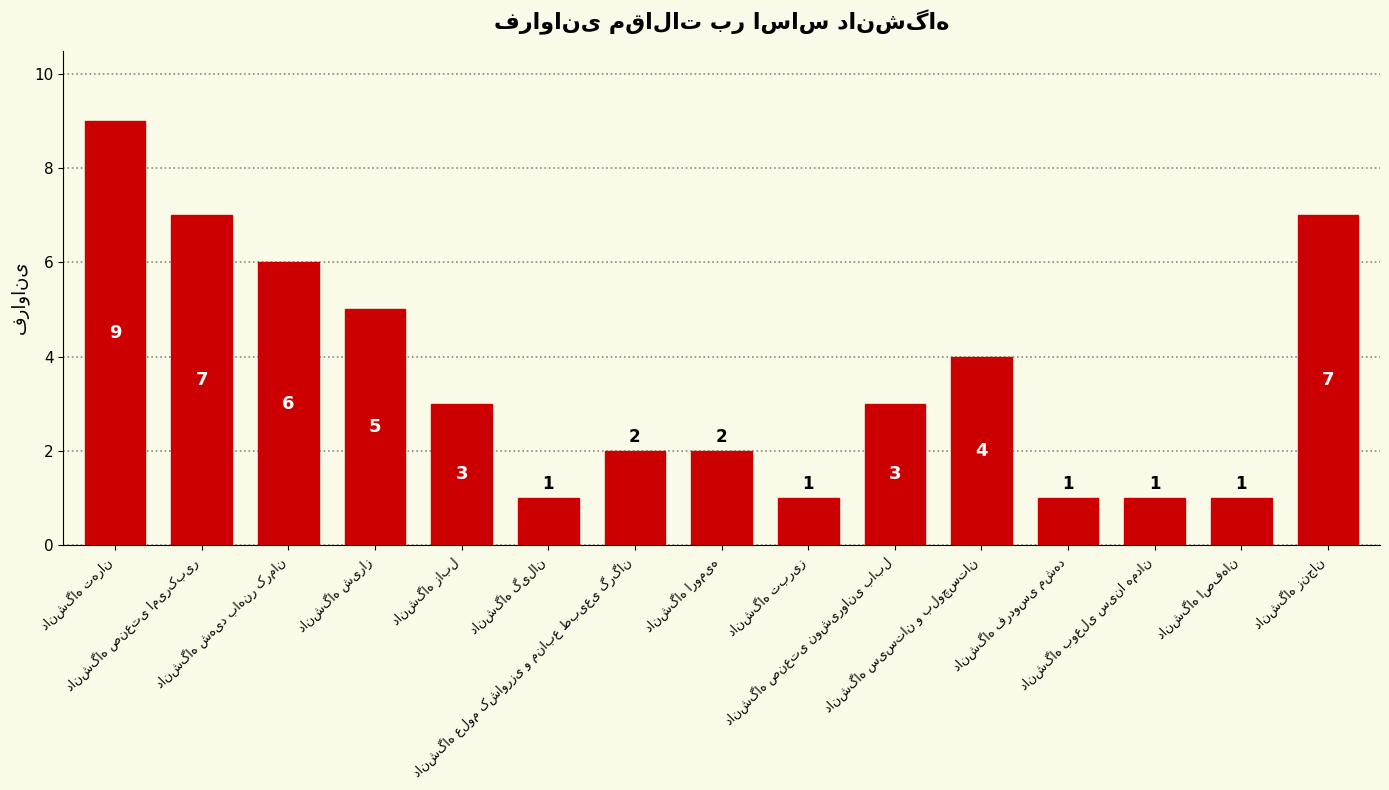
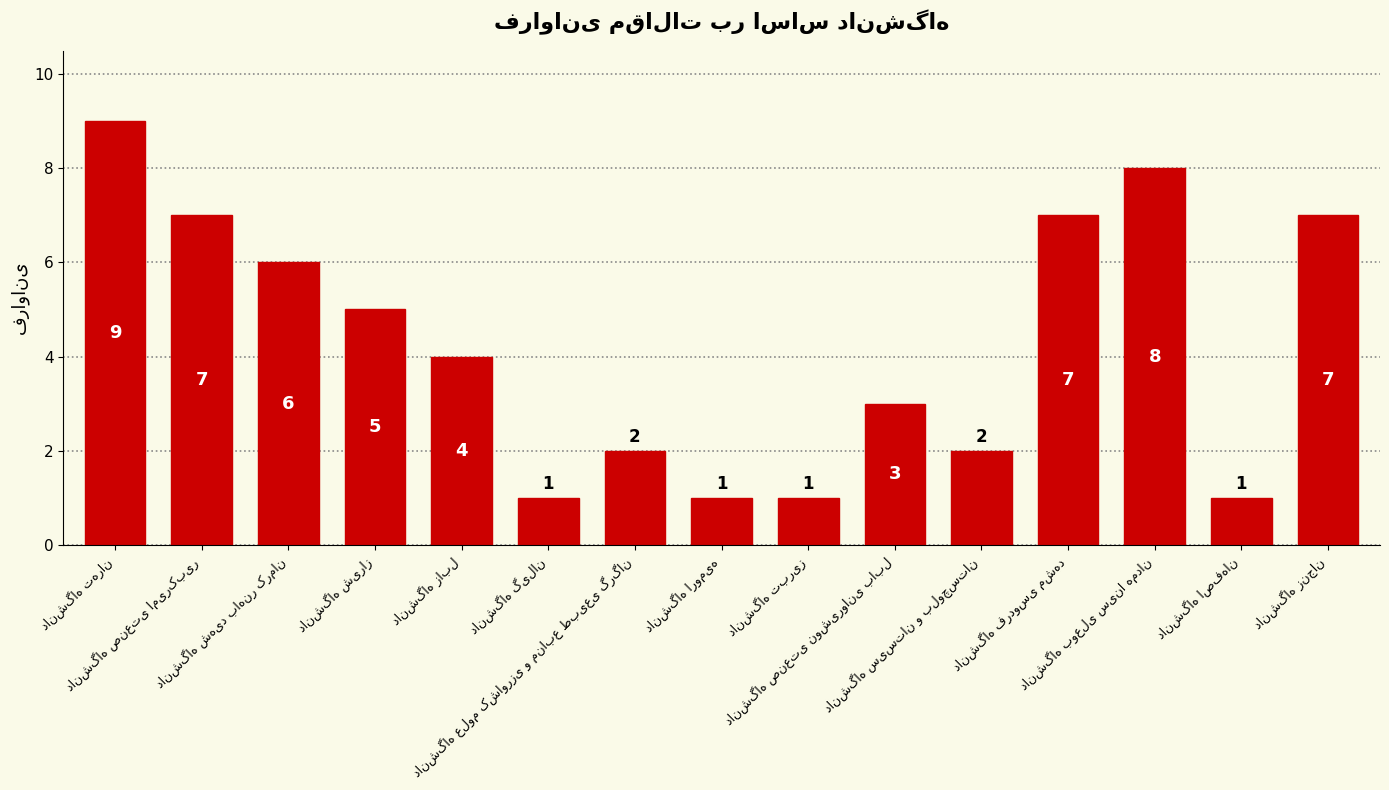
  {
    "دانشگاه تهران": 9,
    "دانشگاه صنعتی امیرکبیر": 7,
    "دانشگاه شهید باهنر کرمان": 6,
    "دانشگاه شیراز": 5,
-   "دانشگاه زابل": 3,
+   "دانشگاه زابل": 4,
    "دانشگاه گیلان": 1,
    "دانشگاه علوم کشاورزی و منابع طبیعی گرگان": 2,
-   "دانشگاه ارومیه": 2,
+   "دانشگاه ارومیه": 1,
    "دانشگاه تبریز": 1,
    "دانشگاه صنعتی نوشیروانی بابل": 3,
-   "دانشگاه سیستان و بلوچستان": 4,
-   "دانشگاه فردوسی مشهد": 1,
-   "دانشگاه بوعلی سینا همدان": 1,
+   "دانشگاه سیستان و بلوچستان": 2,
+   "دانشگاه فردوسی مشهد": 7,
+   "دانشگاه بوعلی سینا همدان": 8,
    "دانشگاه اصفهان": 1,
    "دانشگاه زنجان": 7
  }
